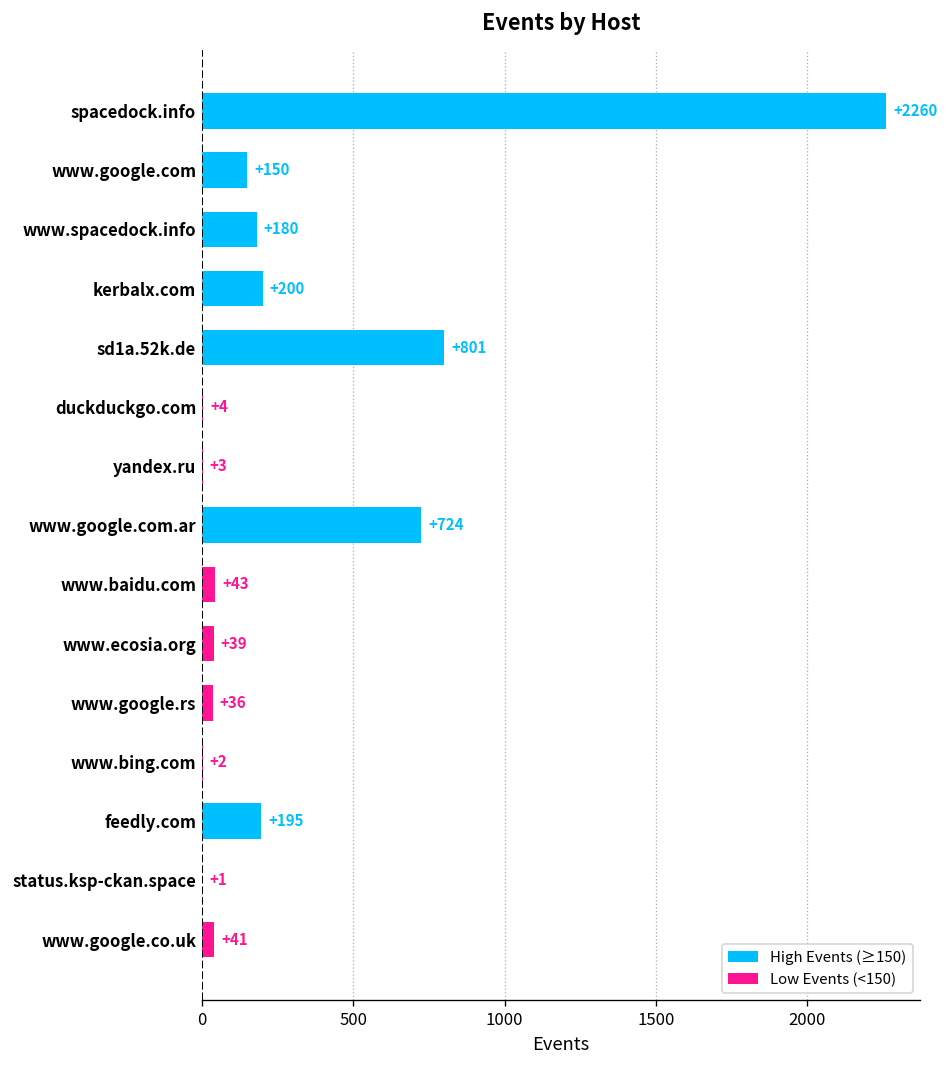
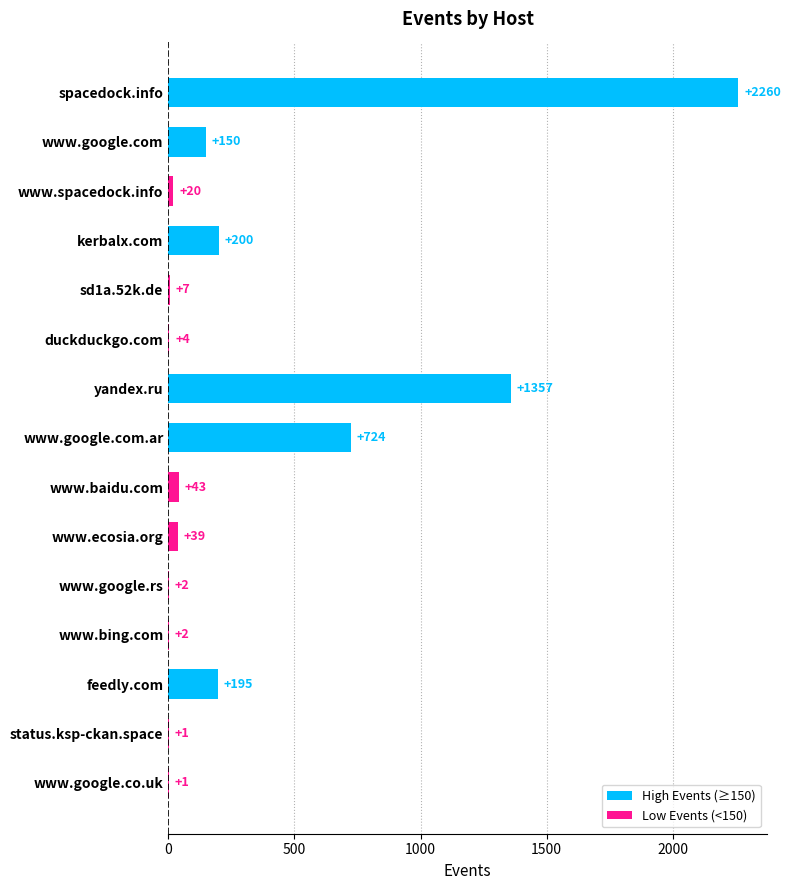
  {
    "spacedock.info": "+2260",
    "www.google.com": "+150",
-   "www.spacedock.info": "+180",
+   "www.spacedock.info": "+20",
    "kerbalx.com": "+200",
-   "sd1a.52k.de": "+801",
+   "sd1a.52k.de": "+7",
    "duckduckgo.com": "+4",
-   "yandex.ru": "+3",
+   "yandex.ru": "+1357",
    "www.google.com.ar": "+724",
    "www.baidu.com": "+43",
    "www.ecosia.org": "+39",
-   "www.google.rs": "+36",
+   "www.google.rs": "+2",
    "www.bing.com": "+2",
    "feedly.com": "+195",
    "status.ksp-ckan.space": "+1",
-   "www.google.co.uk": "+41"
+   "www.google.co.uk": "+1"
  }
